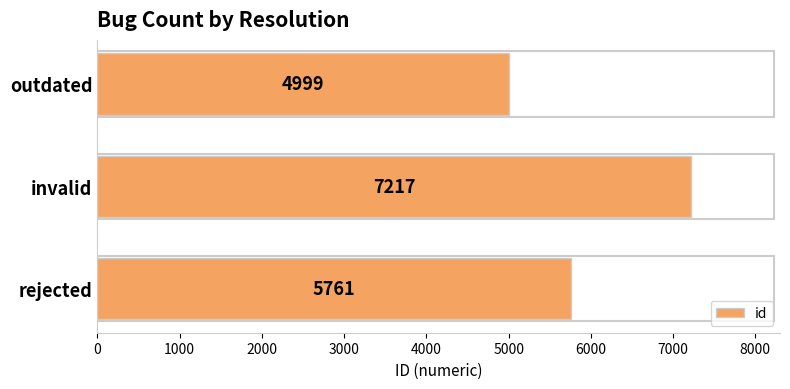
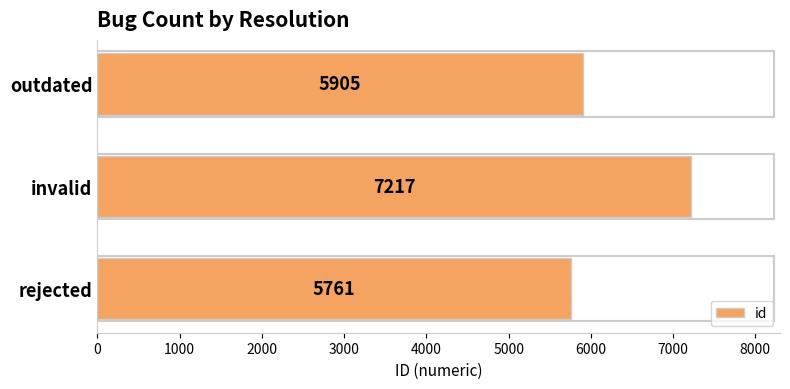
  {
-   "outdated": 4999,
+   "outdated": 5905,
    "invalid": 7217,
    "rejected": 5761
  }
